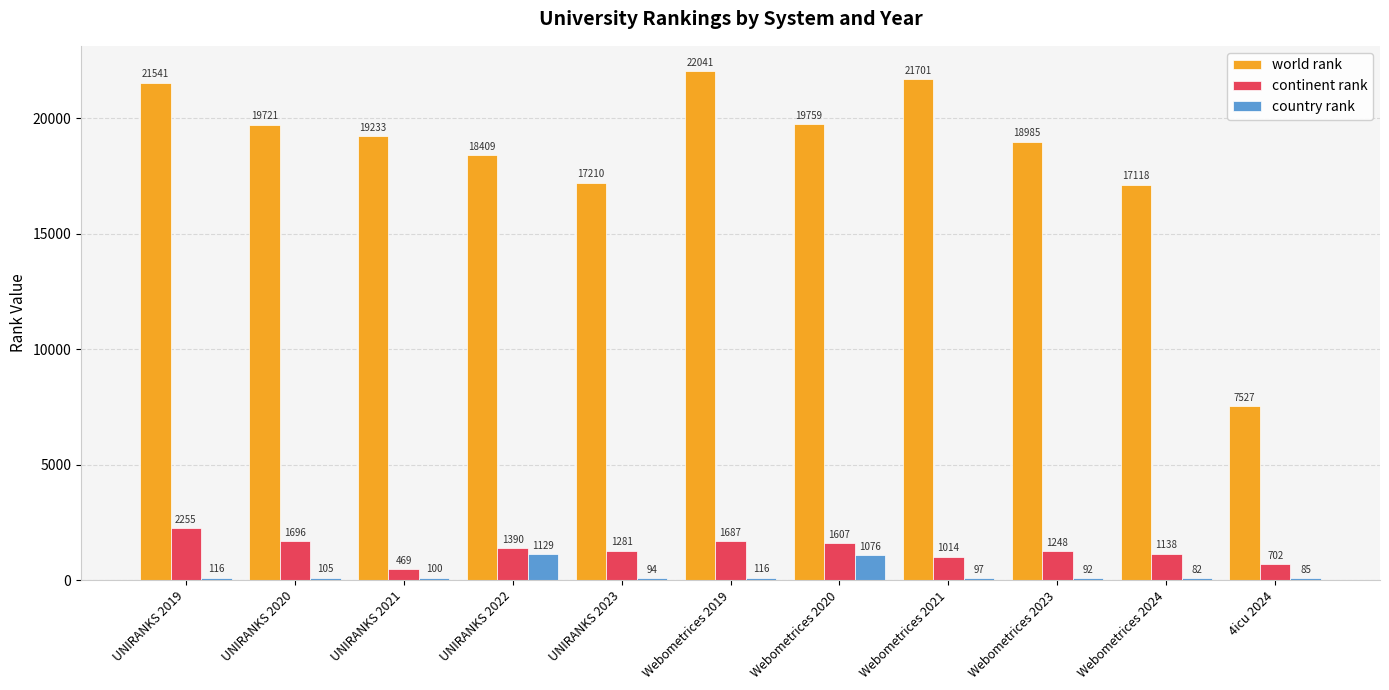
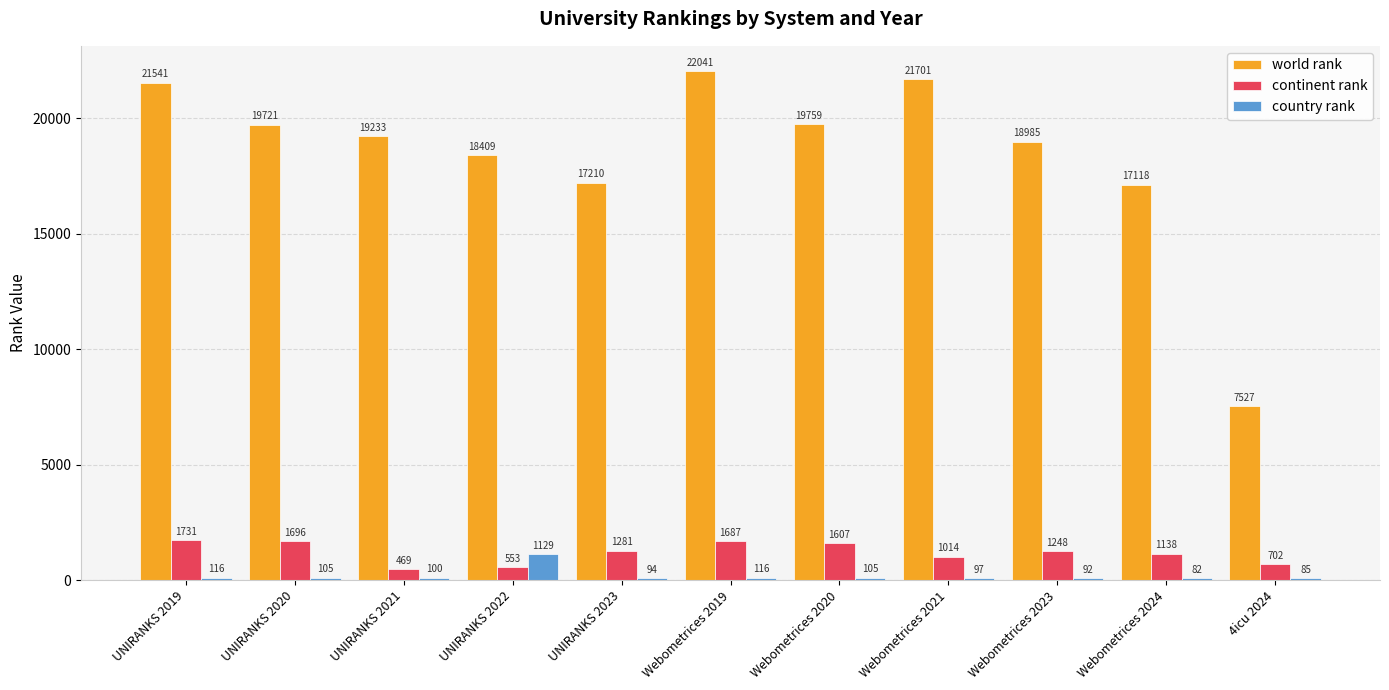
  {
    "world rank": {
      "UNIRANKS 2019": 21541,
      "UNIRANKS 2020": 19721,
      "UNIRANKS 2021": 19233,
      "UNIRANKS 2022": 18409,
      "UNIRANKS 2023": 17210,
      "Webometrices 2019": 22041,
      "Webometrices 2020": 19759,
      "Webometrices 2021": 21701,
      "Webometrices 2023": 18985,
      "Webometrices 2024": 17118,
      "4icu 2024": 7527
    },
    "continent rank": {
-     "UNIRANKS 2019": 2255,
+     "UNIRANKS 2019": 1731,
      "UNIRANKS 2020": 1696,
      "UNIRANKS 2021": 469,
-     "UNIRANKS 2022": 1390,
+     "UNIRANKS 2022": 553,
      "UNIRANKS 2023": 1281,
      "Webometrices 2019": 1687,
      "Webometrices 2020": 1607,
      "Webometrices 2021": 1014,
      "Webometrices 2023": 1248,
      "Webometrices 2024": 1138,
      "4icu 2024": 702
    },
    "country rank": {
      "UNIRANKS 2019": 116,
      "UNIRANKS 2020": 105,
      "UNIRANKS 2021": 100,
      "UNIRANKS 2022": 1129,
      "UNIRANKS 2023": 94,
      "Webometrices 2019": 116,
-     "Webometrices 2020": 1076,
+     "Webometrices 2020": 105,
      "Webometrices 2021": 97,
      "Webometrices 2023": 92,
      "Webometrices 2024": 82,
      "4icu 2024": 85
    }
  }
